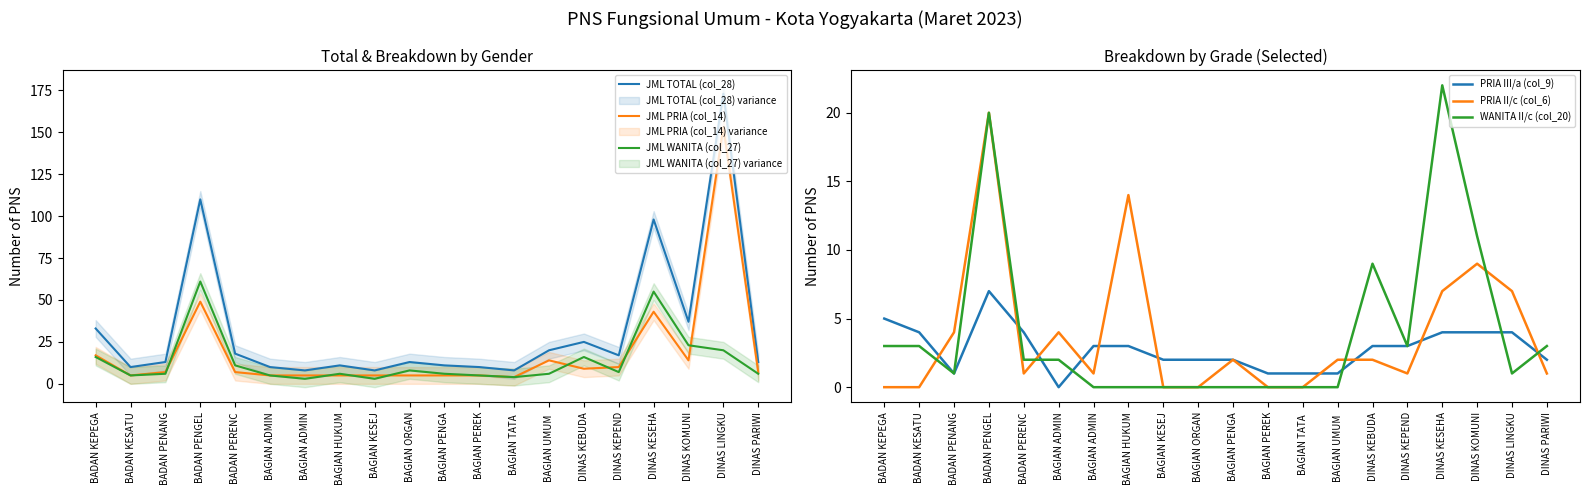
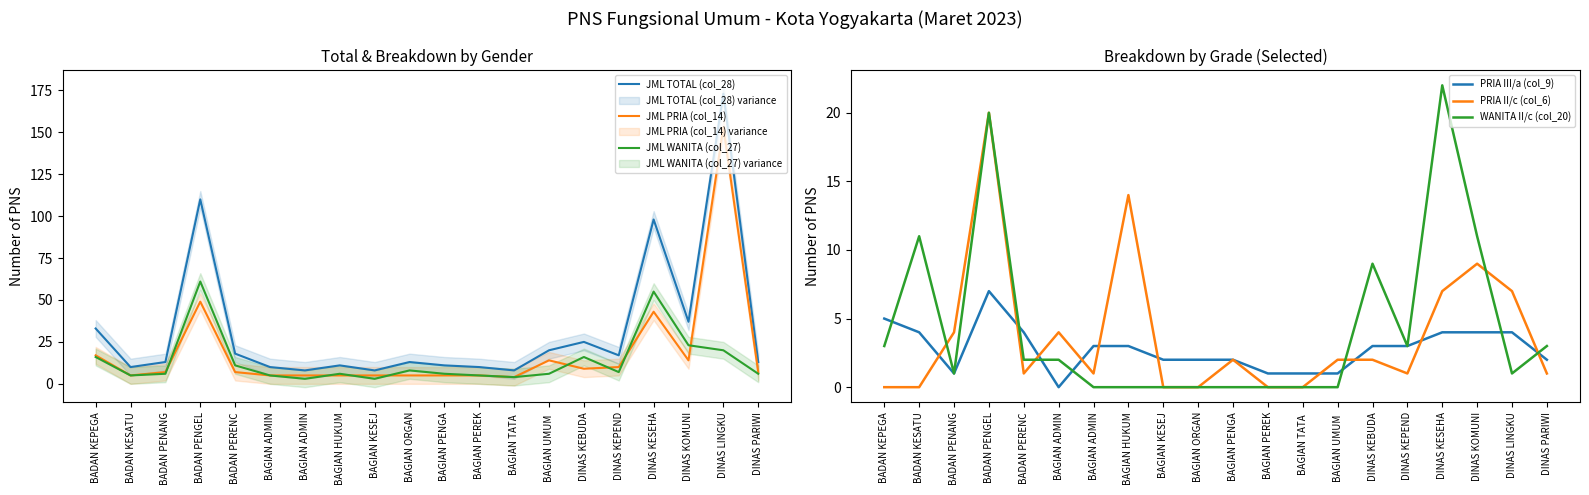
  {
    "Breakdown by Grade (Selected)": {
      "PRIA III/a (col_9)": {
        "BADAN KEPEGA": 5,
        "BADAN KESATU": 4,
        "BADAN PENGEL": 7,
        "BADAN PERENC": 4,
        "BAGIAN HUKUM": 3,
        "BAGIAN KESEJ": 2,
        "BAGIAN ORGAN": 2,
        "BAGIAN PEREK": 1,
        "BAGIAN TATA": 1,
        "BAGIAN UMUM": 1,
        "DINAS KEBUDA": 3,
        "DINAS KESEHA": 4,
        "DINAS KOMUNI": 4,
        "DINAS LINGKU": 4,
        "DINAS PARIWI": 2
      },
      "PRIA II/c (col_6)": {
        "BADAN KEPEGA": 0,
        "BADAN KESATU": 0,
        "BADAN PENANG": 4,
        "BADAN PERENC": 1,
        "BAGIAN HUKUM": 14,
        "BAGIAN UMUM": 2,
        "DINAS KEBUDA": 2,
        "DINAS KEPEND": 1,
        "DINAS KESEHA": 7,
        "DINAS KOMUNI": 9,
        "DINAS LINGKU": 7,
        "DINAS PARIWI": 1
      },
      "WANITA II/c (col_20)": {
        "BADAN KEPEGA": 3,
-       "BADAN KESATU": 3,
+       "BADAN KESATU": 11,
        "BADAN PERENC": 2,
        "BAGIAN HUKUM": 0,
        "BAGIAN PENGA": 0,
        "BAGIAN UMUM": 0,
        "DINAS KEBUDA": 9,
        "DINAS KESEHA": 22,
        "DINAS KOMUNI": 11,
        "DINAS LINGKU": 1,
        "DINAS PARIWI": 3
      }
    }
  }
